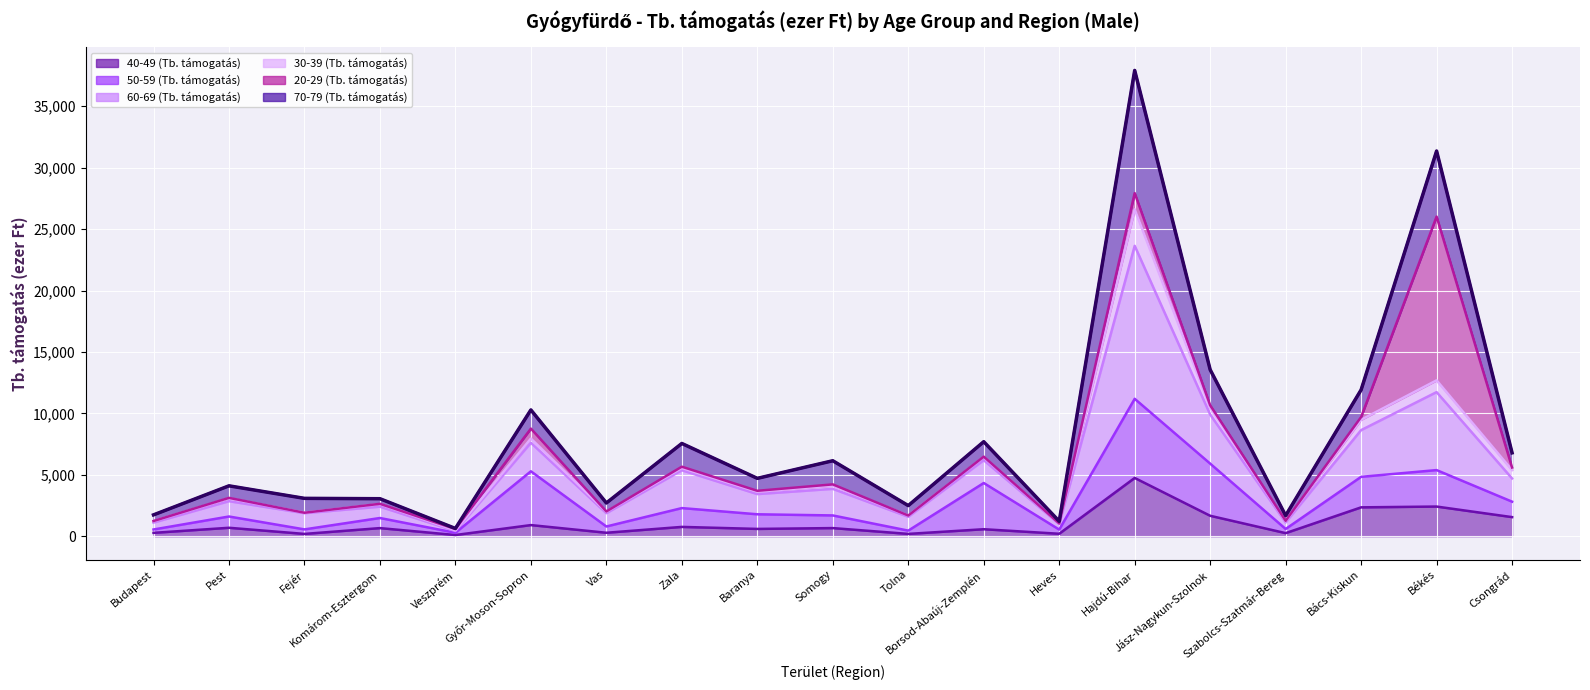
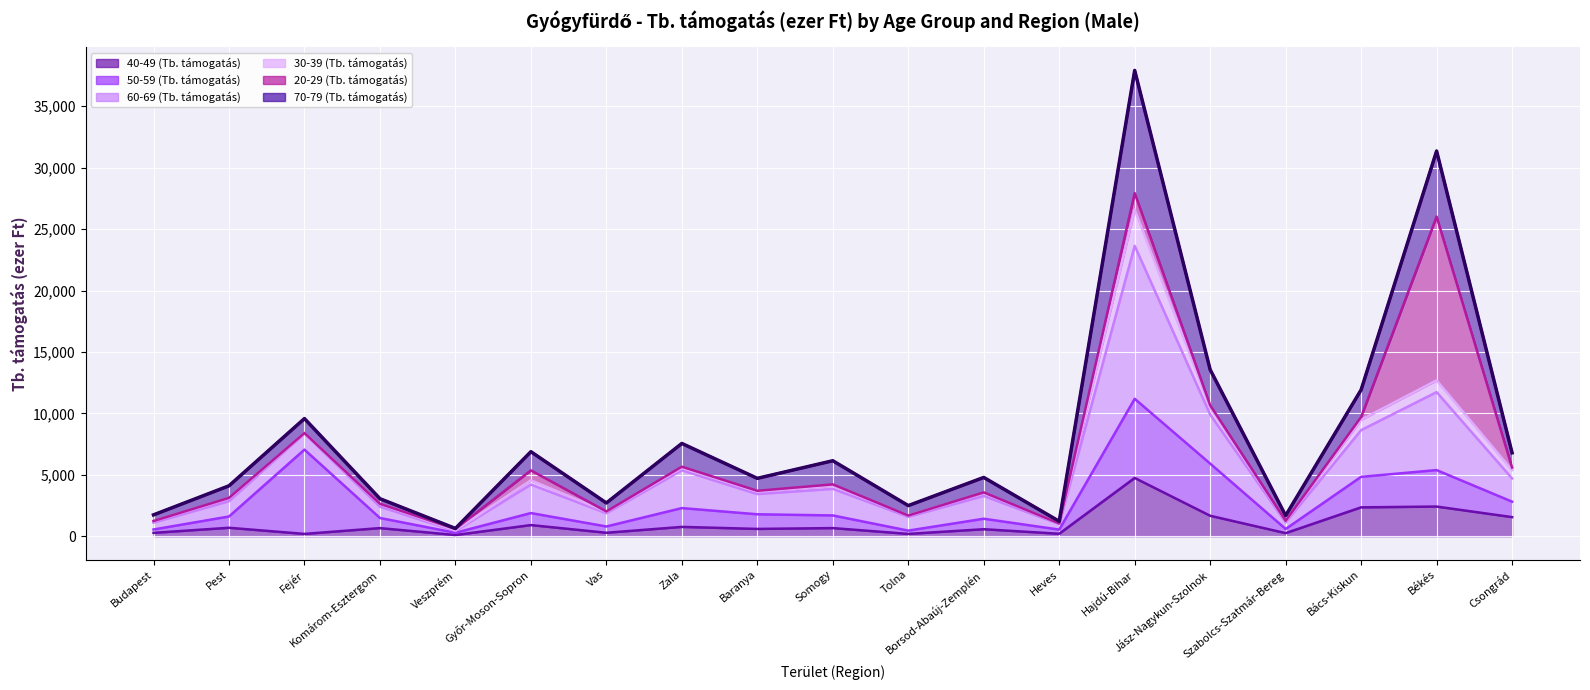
  {
    "50-59 (Tb. támogatás)": {
      "Budapest": "300",
      "Pest": "900",
-     "Fejér": "400",
+     "Fejér": "6,900",
      "Komárom-Esztergom": "800",
-     "Győr-Moson-Sopron": "4,400",
+     "Győr-Moson-Sopron": "1,000",
      "Vas": "500",
      "Zala": "1,500",
      "Baranya": "1,200",
      "Somogy": "1,000",
      "Tolna": "300",
-     "Borsod-Abaúj-Zemplén": "3,800",
+     "Borsod-Abaúj-Zemplén": "900",
      "Heves": "300",
      "Hajdú-Bihar": "6,400",
      "Jász-Nagykun-Szolnok": "4,200",
      "Szabolcs-Szatmár-Bereg": "300",
      "Bács-Kiskun": "2,500",
      "Békés": "3,000",
      "Csongrád": "1,300"
    },
    "20-29 (Tb. támogatás)": {
      "Győr-Moson-Sopron": "800",
      "Hajdú-Bihar": "1,300",
      "Bács-Kiskun": "200",
      "Békés": "13,300",
      "Csongrád": "200"
    }
  }
